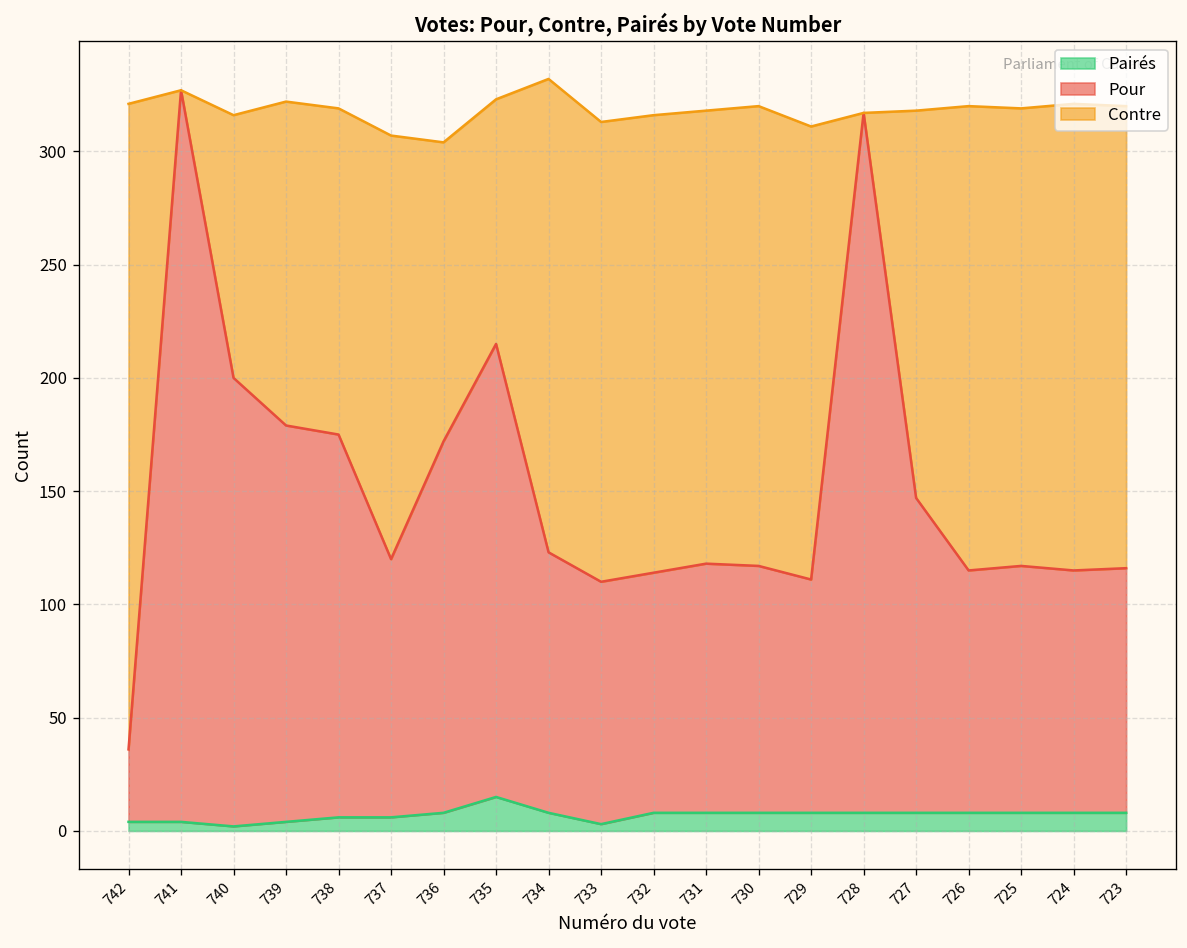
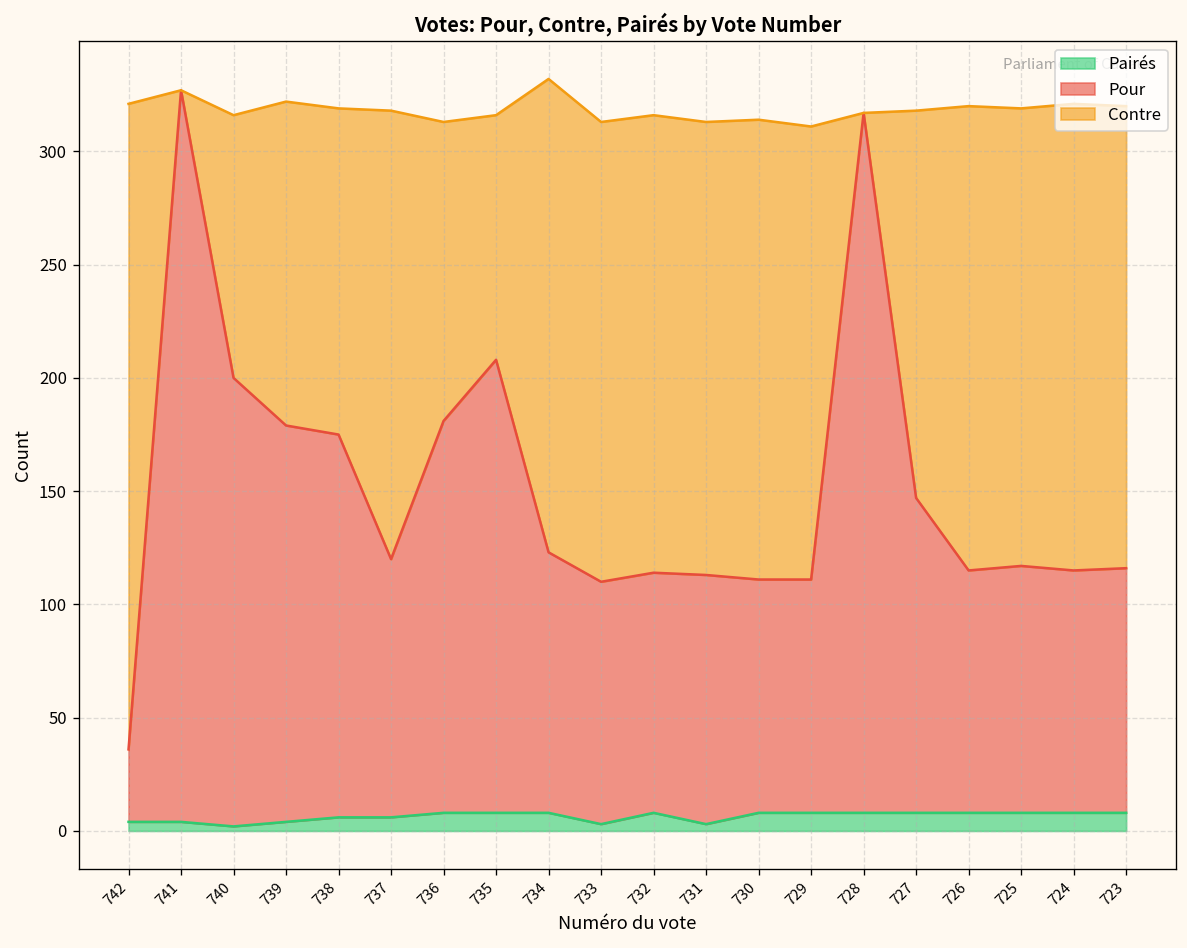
  {
    "Pairés": {
      "742": 4,
      "741": 4,
      "740": 2,
      "739": 4,
      "738": 6,
      "737": 6,
      "736": 8,
-     "735": 15,
+     "735": 8,
      "734": 8,
      "733": 3,
      "732": 8,
-     "731": 8,
+     "731": 3,
      "730": 8,
      "729": 8,
      "728": 8,
      "727": 8,
      "726": 8,
      "725": 8,
      "724": 8,
      "723": 8
    },
    "Pour": {
      "742": 32,
      "740": 198,
      "739": 175,
      "738": 169,
      "737": 114,
-     "736": 164,
+     "736": 173,
      "735": 200,
      "734": 115,
      "733": 107,
      "732": 106,
      "731": 110,
-     "730": 109,
+     "730": 103,
      "729": 103,
      "727": 139,
      "726": 107,
      "725": 109,
      "724": 107,
      "723": 108
    },
    "Contre": {
      "742": 285,
      "740": 116,
      "739": 143,
      "738": 144,
-     "737": 187,
+     "737": 198,
      "736": 132,
      "735": 108,
      "734": 209,
      "733": 203,
      "732": 202,
      "731": 200,
      "730": 203,
      "729": 200,
      "727": 171,
      "726": 205,
      "725": 202
    }
  }
